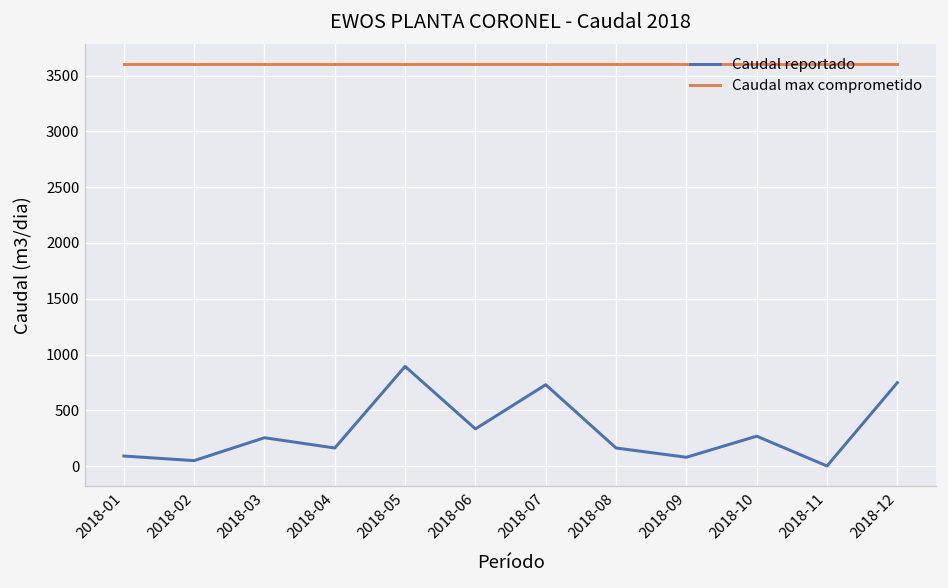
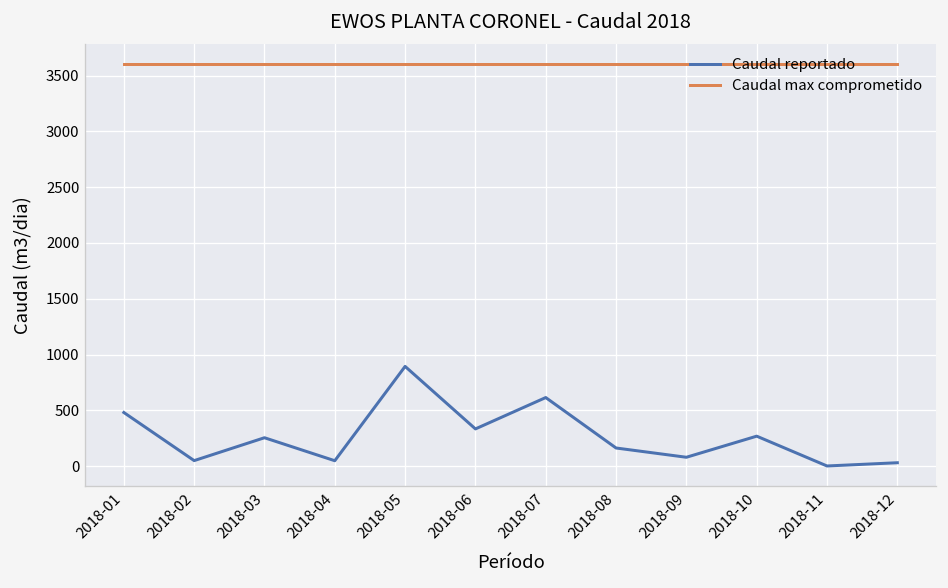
  {
    "Caudal reportado": {
-     "2018-01": 100,
+     "2018-01": 500,
      "2018-02": 100,
      "2018-03": 300,
-     "2018-04": 200,
+     "2018-04": 0,
      "2018-05": 900,
      "2018-06": 300,
-     "2018-07": 700,
+     "2018-07": 600,
      "2018-08": 200,
      "2018-09": 100,
      "2018-10": 300,
      "2018-11": 0,
-     "2018-12": 700
+     "2018-12": 0
    },
    "Caudal max comprometido": {
      "2018-01": 3600,
      "2018-02": 3600,
      "2018-03": 3600,
      "2018-04": 3600,
      "2018-05": 3600,
      "2018-06": 3600,
      "2018-07": 3600,
      "2018-08": 3600,
      "2018-09": 3600,
      "2018-10": 3600,
      "2018-11": 3600,
      "2018-12": 3600
    }
  }
